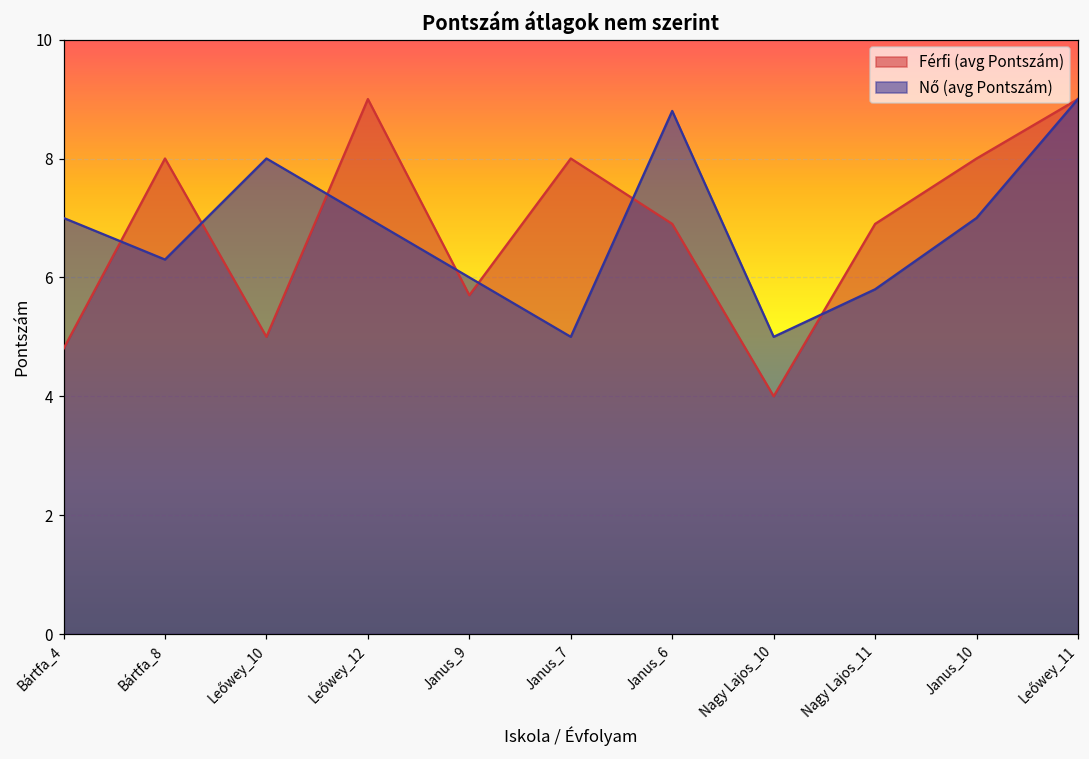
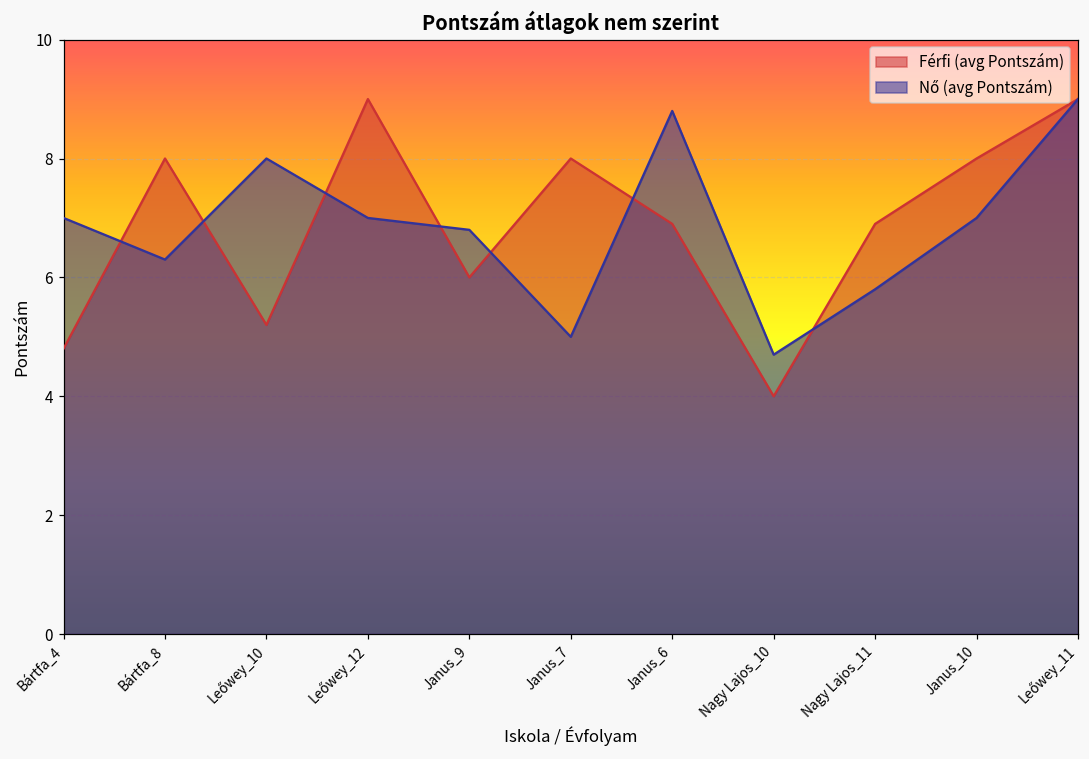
  {
    "Férfi (avg Pontszám)": {
      "Bártfa_4": 4.8,
      "Bártfa_8": 8.0,
-     "Leőwey_10": 5.0,
+     "Leőwey_10": 5.2,
      "Leőwey_12": 9.0,
-     "Janus_9": 5.7,
+     "Janus_9": 6.0,
      "Janus_7": 8.0,
      "Janus_6": 6.9,
      "Nagy Lajos_10": 4.0,
      "Nagy Lajos_11": 6.9,
      "Janus_10": 8.0
    },
    "Nő (avg Pontszám)": {
      "Bártfa_4": 7.0,
      "Bártfa_8": 6.3,
      "Leőwey_10": 8.0,
      "Leőwey_12": 7.0,
-     "Janus_9": 6.0,
+     "Janus_9": 6.8,
      "Janus_7": 5.0,
      "Janus_6": 8.8,
-     "Nagy Lajos_10": 5.0,
+     "Nagy Lajos_10": 4.7,
      "Nagy Lajos_11": 5.8,
      "Janus_10": 7.0
    }
  }
